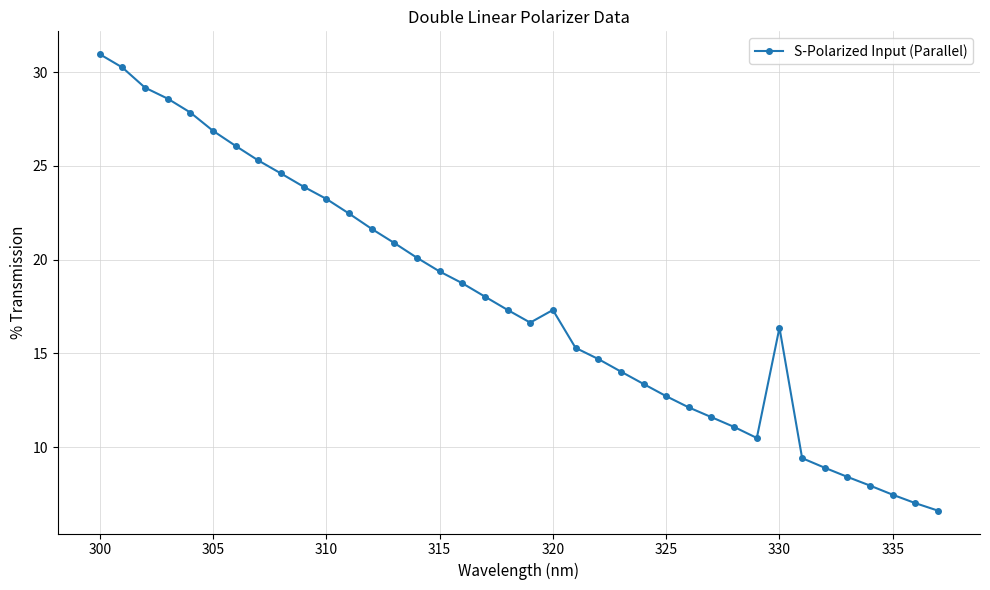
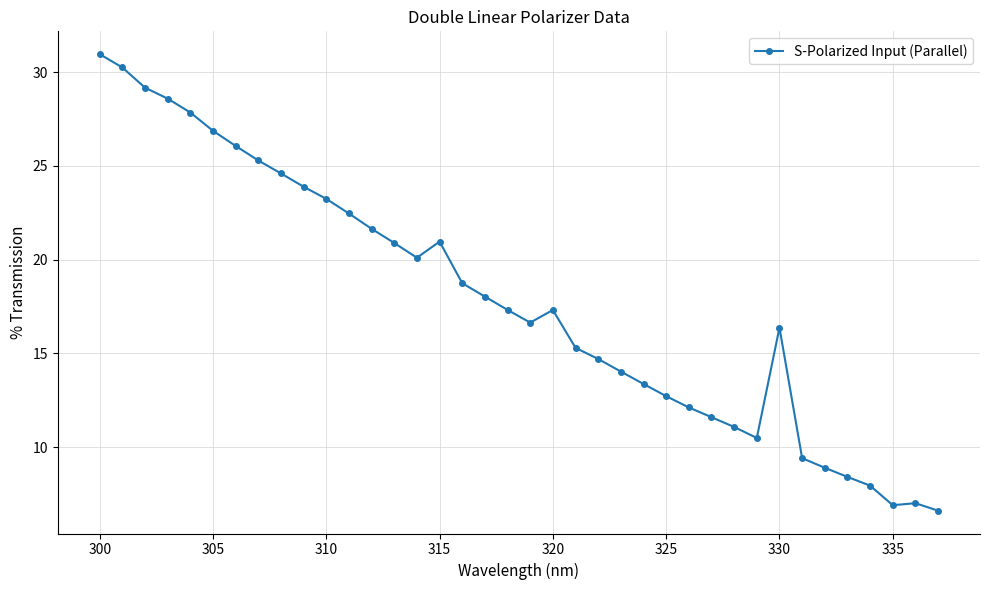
  {
    "300": 31.0,
    "305": 26.9,
    "310": 23.2,
-   "315": 19.4,
+   "315": 21.0,
    "320": 17.3,
    "325": 12.7,
    "330": 16.4,
-   "335": 7.5
+   "335": 6.9
  }
